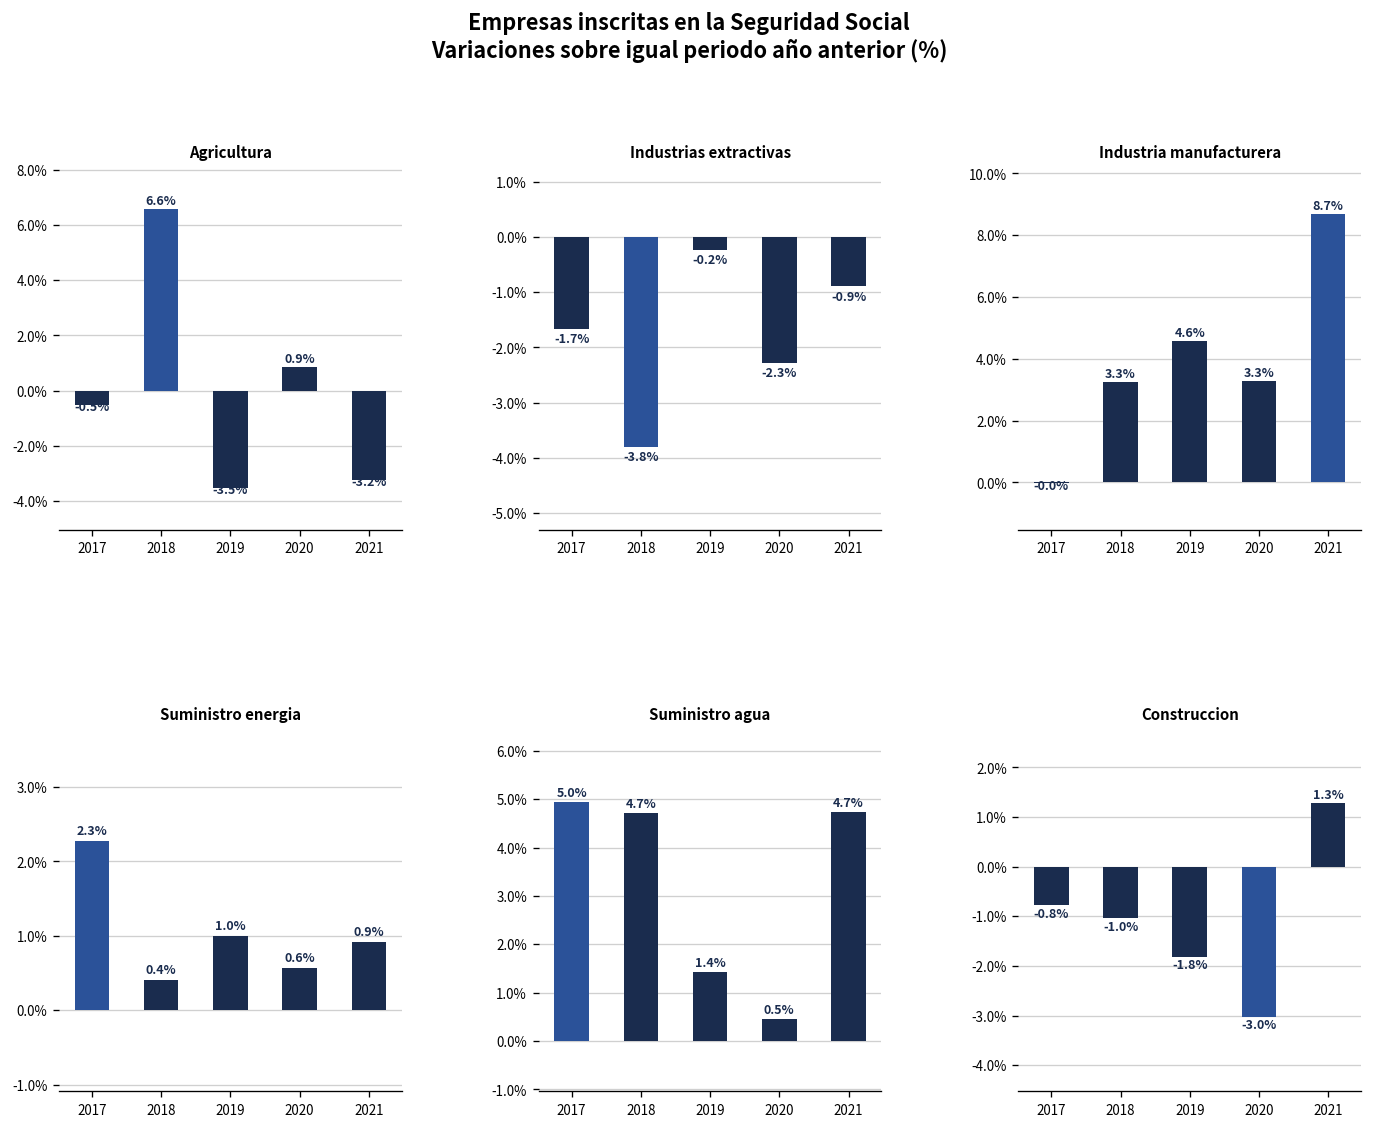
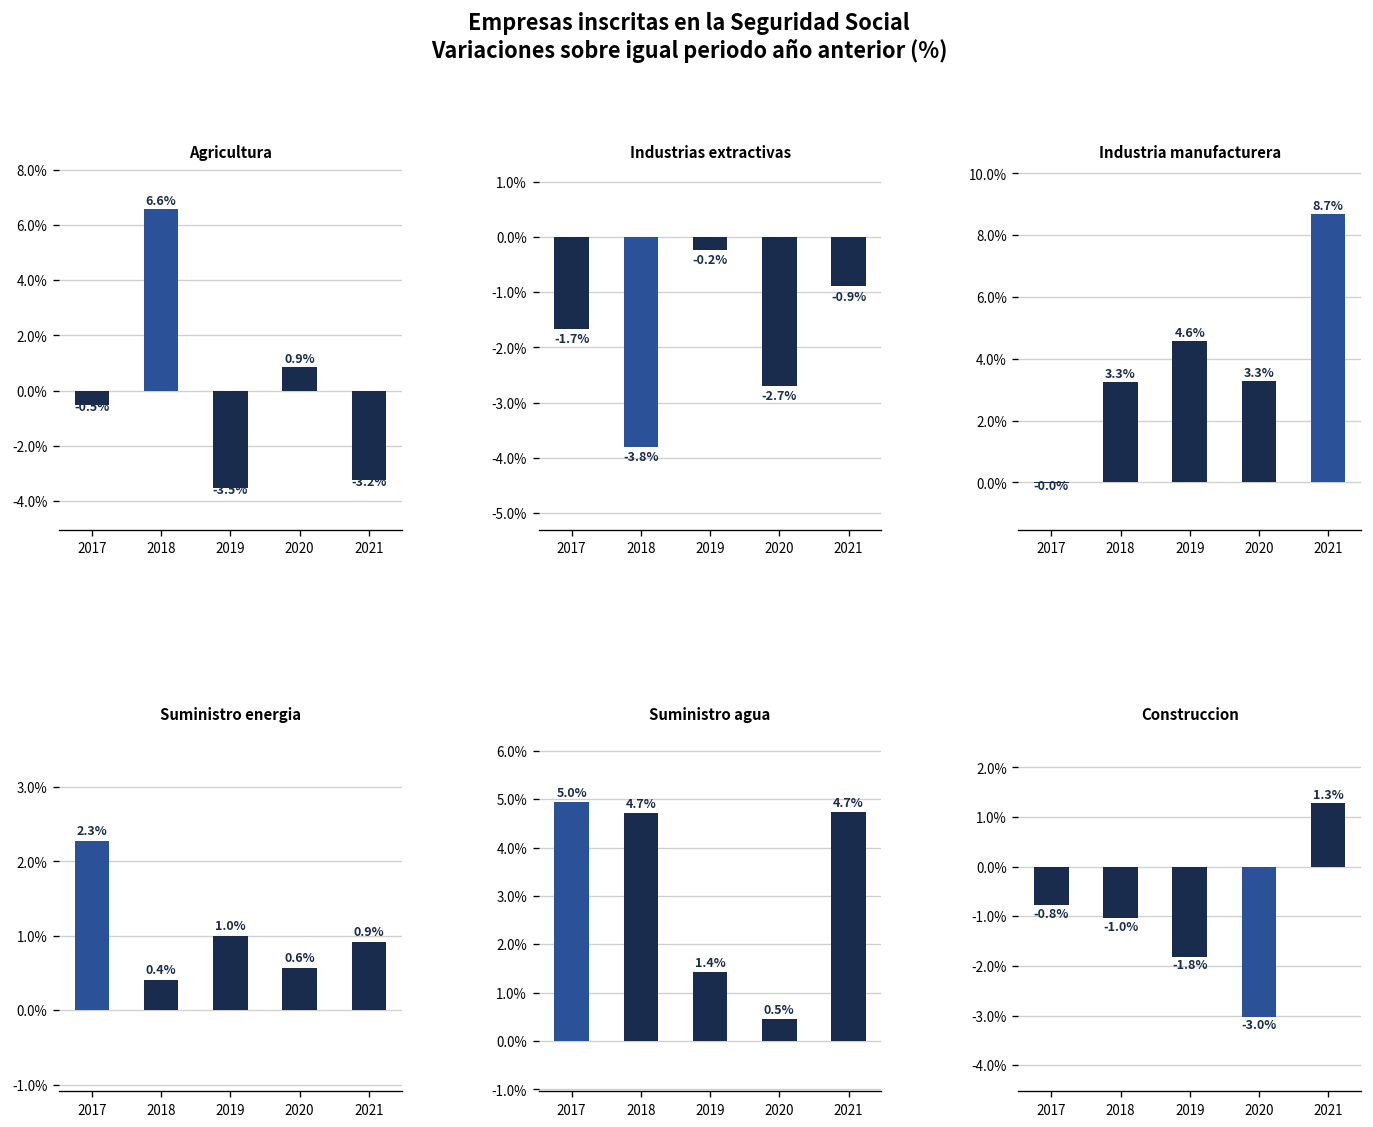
  {
    "Agricultura": {
      "2017": "-0.5%",
      "2018": "6.6%",
      "2019": "-3.5%",
      "2020": "0.9%",
      "2021": "-3.2%"
    },
    "Industrias extractivas": {
      "2017": "-1.7%",
      "2018": "-3.8%",
      "2019": "-0.2%",
-     "2020": "-2.3%",
+     "2020": "-2.7%",
      "2021": "-0.9%"
    },
    "Industria manufacturera": {
      "2017": "-0.0%",
      "2018": "3.3%",
      "2019": "4.6%",
      "2020": "3.3%",
      "2021": "8.7%"
    },
    "Suministro energia": {
      "2017": "2.3%",
      "2018": "0.4%",
      "2019": "1.0%",
      "2020": "0.6%",
      "2021": "0.9%"
    },
    "Suministro agua": {
      "2017": "5.0%",
      "2018": "4.7%",
      "2019": "1.4%",
      "2020": "0.5%",
      "2021": "4.7%"
    },
    "Construccion": {
      "2017": "-0.8%",
      "2018": "-1.0%",
      "2019": "-1.8%",
      "2020": "-3.0%",
      "2021": "1.3%"
    }
  }
